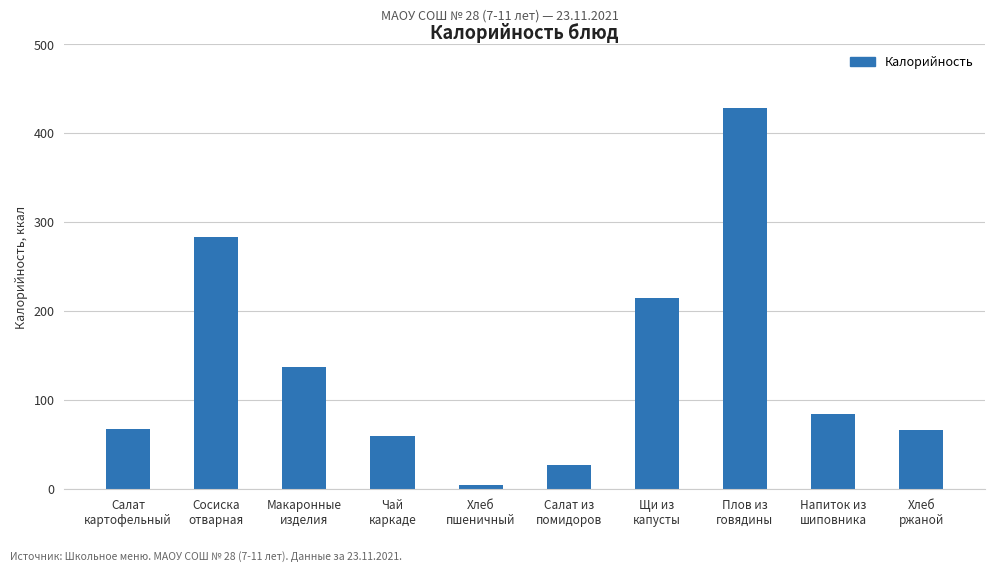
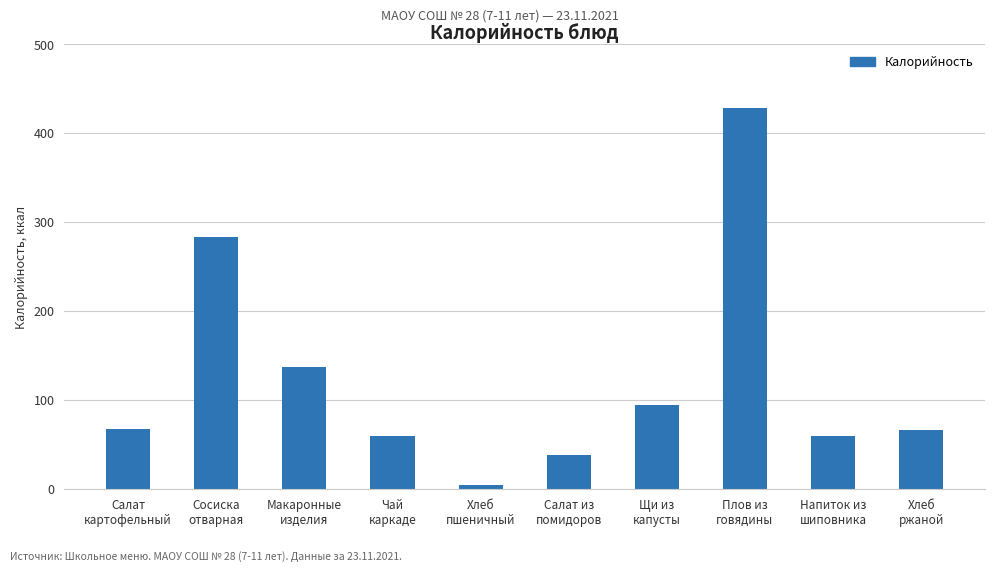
  {
    "Салат картофельный": 70,
    "Сосиска отварная": 280,
    "Макаронные изделия": 140,
    "Чай каркаде": 60,
    "Хлеб пшеничный": 10,
-   "Салат из помидоров": 30,
-   "Щи из капусты": 220,
+   "Салат из помидоров": 40,
+   "Щи из капусты": 100,
    "Плов из говядины": 430,
-   "Напиток из шиповника": 80,
+   "Напиток из шиповника": 60,
    "Хлеб ржаной": 70
  }
